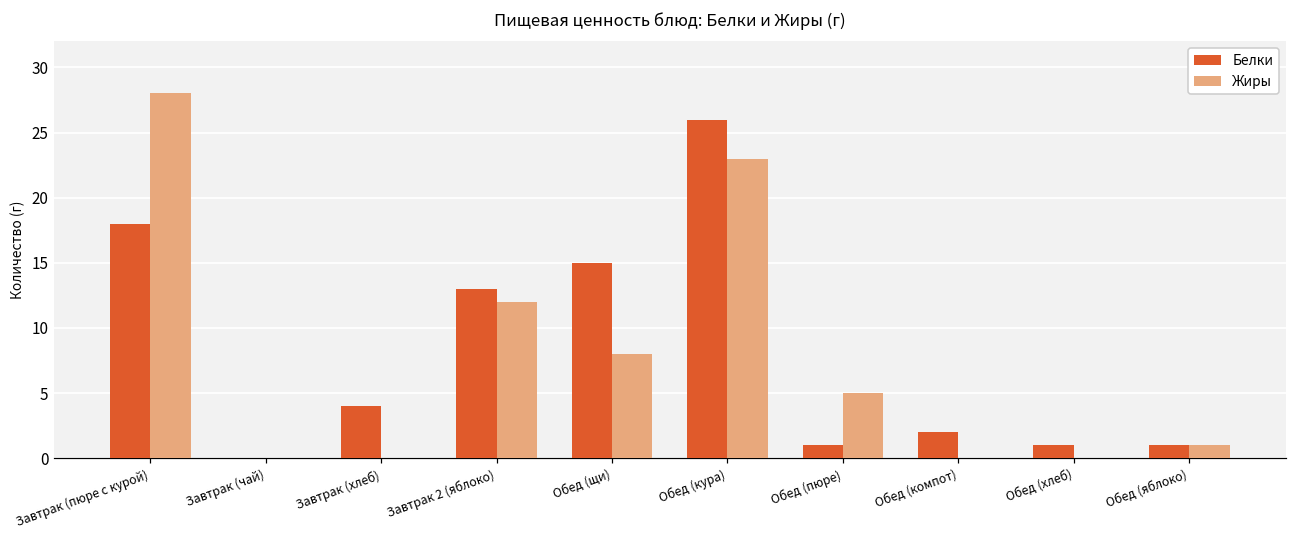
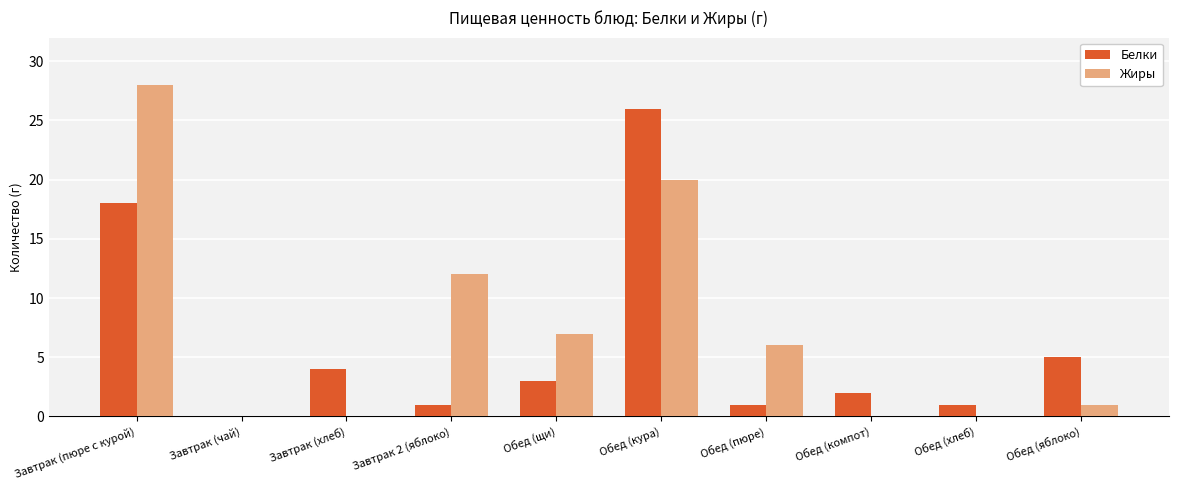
  {
    "Белки": {
      "Завтрак (пюре с курой)": 18,
      "Завтрак (чай)": 0,
      "Завтрак (хлеб)": 4,
-     "Завтрак 2 (яблоко)": 13,
-     "Обед (щи)": 15,
+     "Завтрак 2 (яблоко)": 1,
+     "Обед (щи)": 3,
      "Обед (кура)": 26,
      "Обед (пюре)": 1,
      "Обед (компот)": 2,
      "Обед (хлеб)": 1,
-     "Обед (яблоко)": 1
+     "Обед (яблоко)": 5
    },
    "Жиры": {
      "Завтрак (пюре с курой)": 28,
      "Завтрак (чай)": 0,
      "Завтрак (хлеб)": 0,
      "Завтрак 2 (яблоко)": 12,
-     "Обед (щи)": 8,
-     "Обед (кура)": 23,
-     "Обед (пюре)": 5,
+     "Обед (щи)": 7,
+     "Обед (кура)": 20,
+     "Обед (пюре)": 6,
      "Обед (компот)": 0,
      "Обед (хлеб)": 0,
      "Обед (яблоко)": 1
    }
  }
